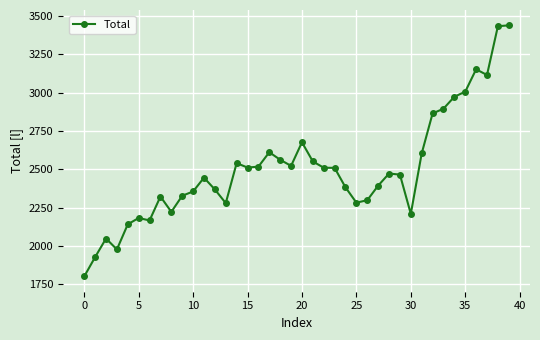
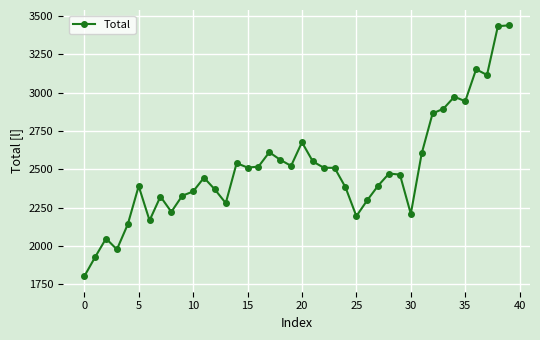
  {
    "0": 1800,
-   "5": 2180,
+   "5": 2390,
    "10": 2360,
    "15": 2510,
    "20": 2680,
-   "25": 2280,
+   "25": 2190,
    "30": 2210,
-   "35": 3010
+   "35": 2940
  }
